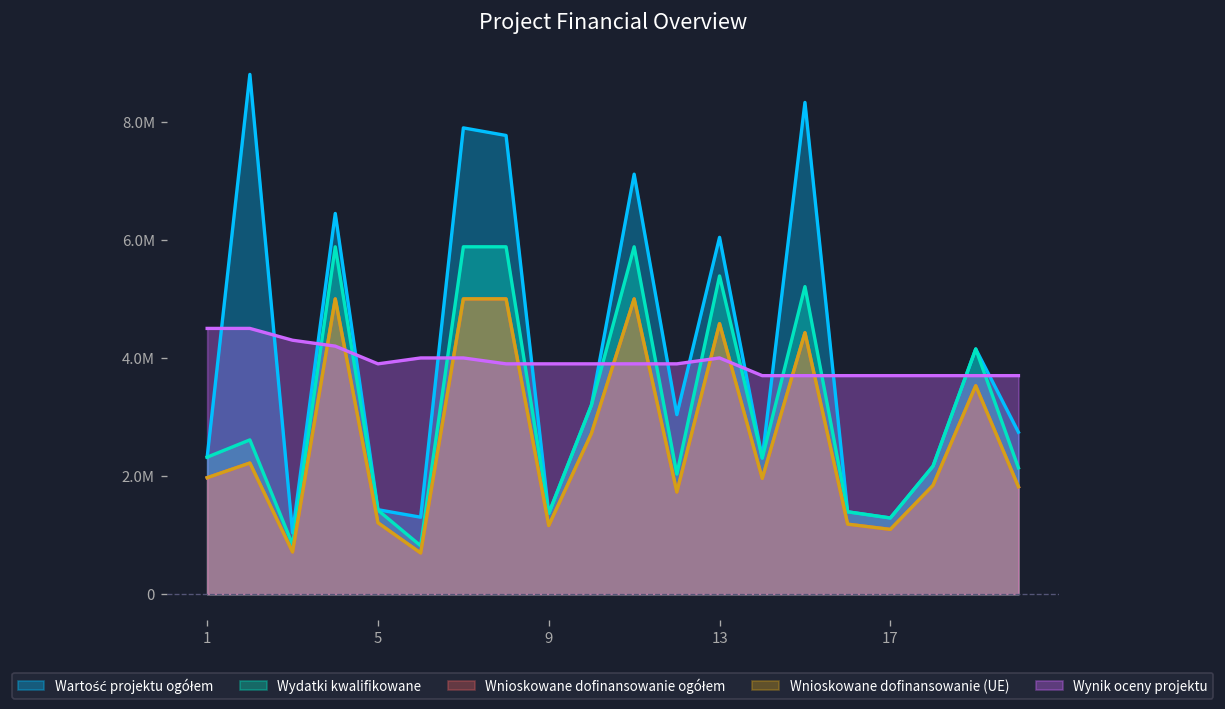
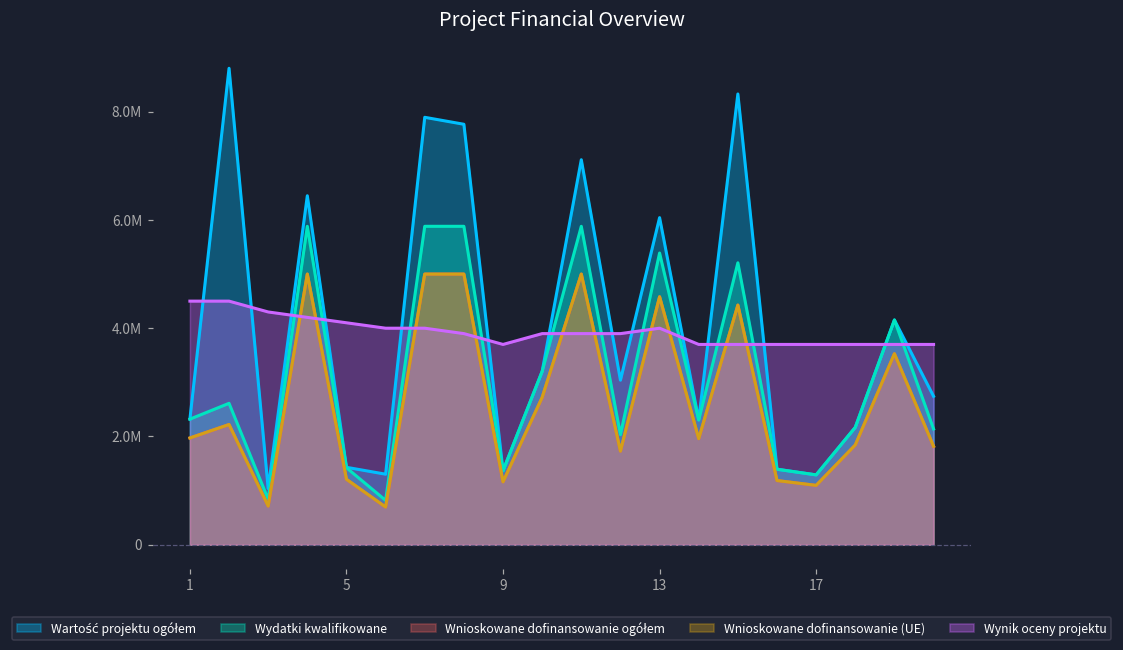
  {
    "Wnioskowane dofinansowanie (UE)": {
      "1": 2000000,
      "5": 1200000,
      "9": 1200000,
      "13": 4600000,
      "17": 1100000
    },
    "Wynik oceny projektu": {
      "1": 4500000,
-     "5": 3900000,
-     "9": 3900000,
+     "5": 4100000,
+     "9": 3700000,
      "13": 4000000,
      "17": 3700000
    }
  }
